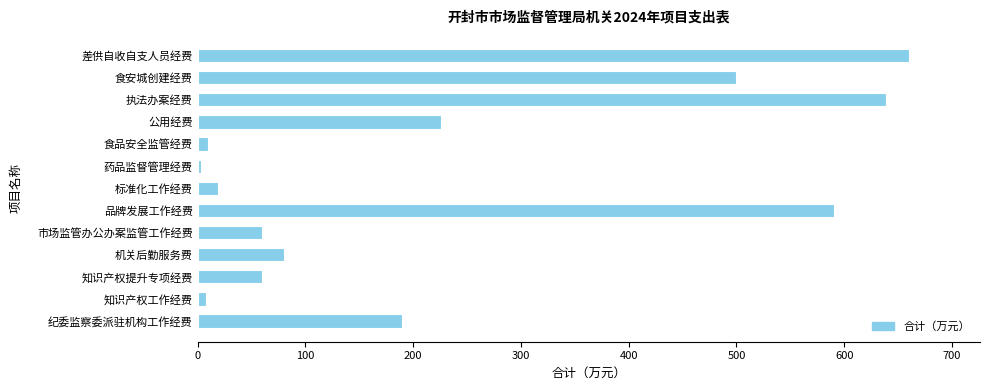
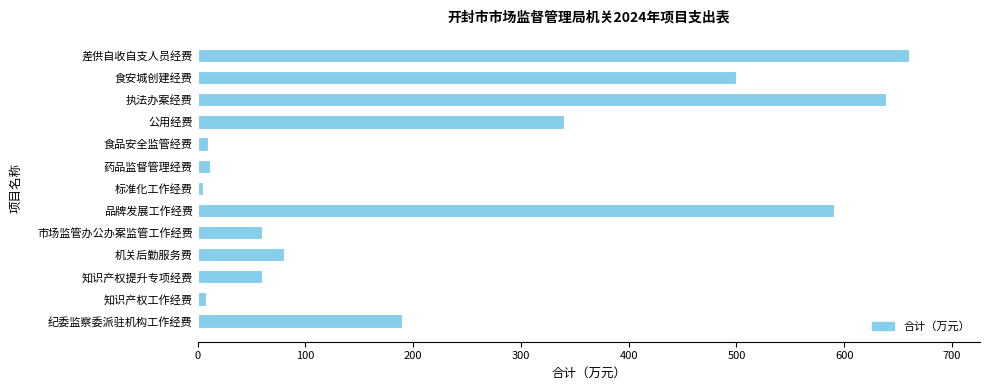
  {
    "差供自收自支人员经费": 660,
    "食安城创建经费": 500,
    "执法办案经费": 639,
-   "公用经费": 226,
+   "公用经费": 340,
    "食品安全监管经费": 10,
-   "药品监督管理经费": 3,
-   "标准化工作经费": 19,
+   "药品监督管理经费": 12,
+   "标准化工作经费": 5,
    "品牌发展工作经费": 591,
    "市场监管办公办案监管工作经费": 60,
    "机关后勤服务费": 80,
    "知识产权提升专项经费": 60,
    "知识产权工作经费": 8,
    "纪委监察委派驻机构工作经费": 190
  }
